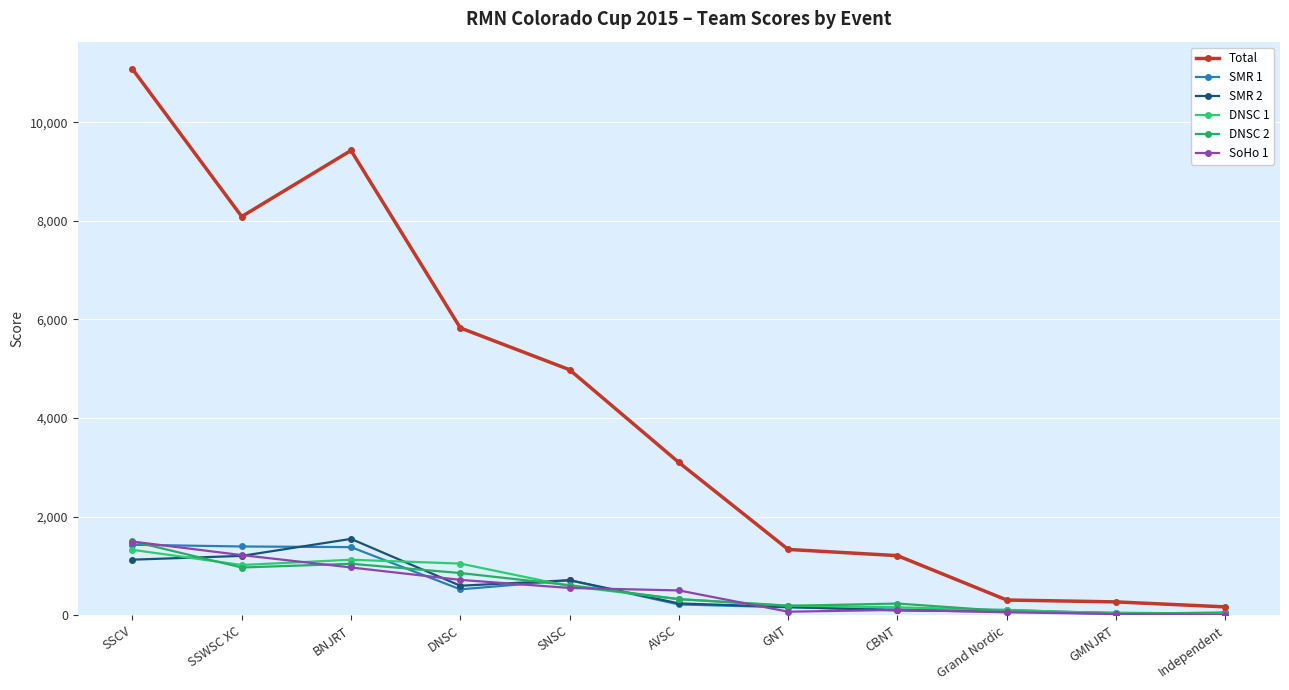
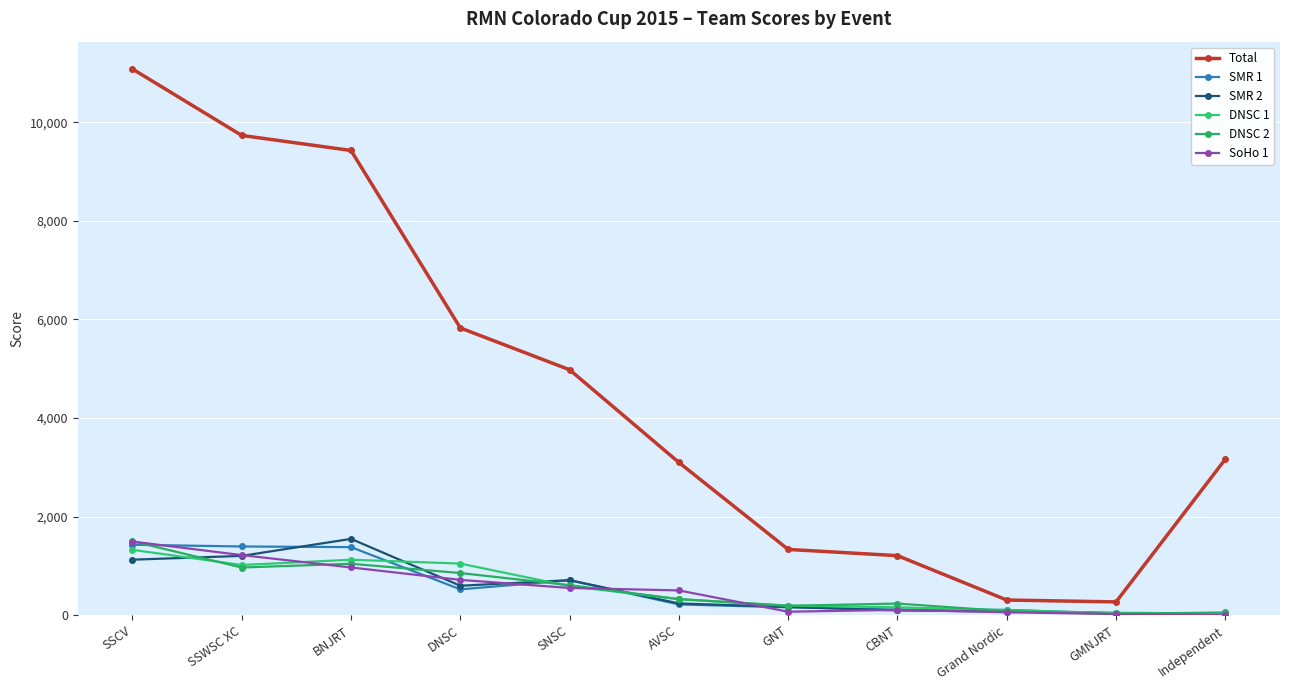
  {
    "Total": {
      "SSCV": "11,100",
-     "SSWSC XC": "8,100",
+     "SSWSC XC": "9,700",
      "BNJRT": "9,400",
      "DNSC": "5,800",
      "SNSC": "5,000",
      "AVSC": "3,100",
      "GNT": "1,300",
      "CBNT": "1,200",
      "Grand Nordic": "300",
      "GMNJRT": "300",
-     "Independent": "200"
+     "Independent": "3,200"
    },
    "SMR 1": {
      "SSCV": "1,400",
      "SSWSC XC": "1,400",
      "BNJRT": "1,400",
      "DNSC": "500"
    },
    "SMR 2": {
      "SSCV": "1,100",
      "BNJRT": "1,500",
      "DNSC": "600"
    },
    "SoHo 1": {
      "BNJRT": "1,000",
      "DNSC": "700",
      "AVSC": "500",
      "GNT": "100"
    }
  }
